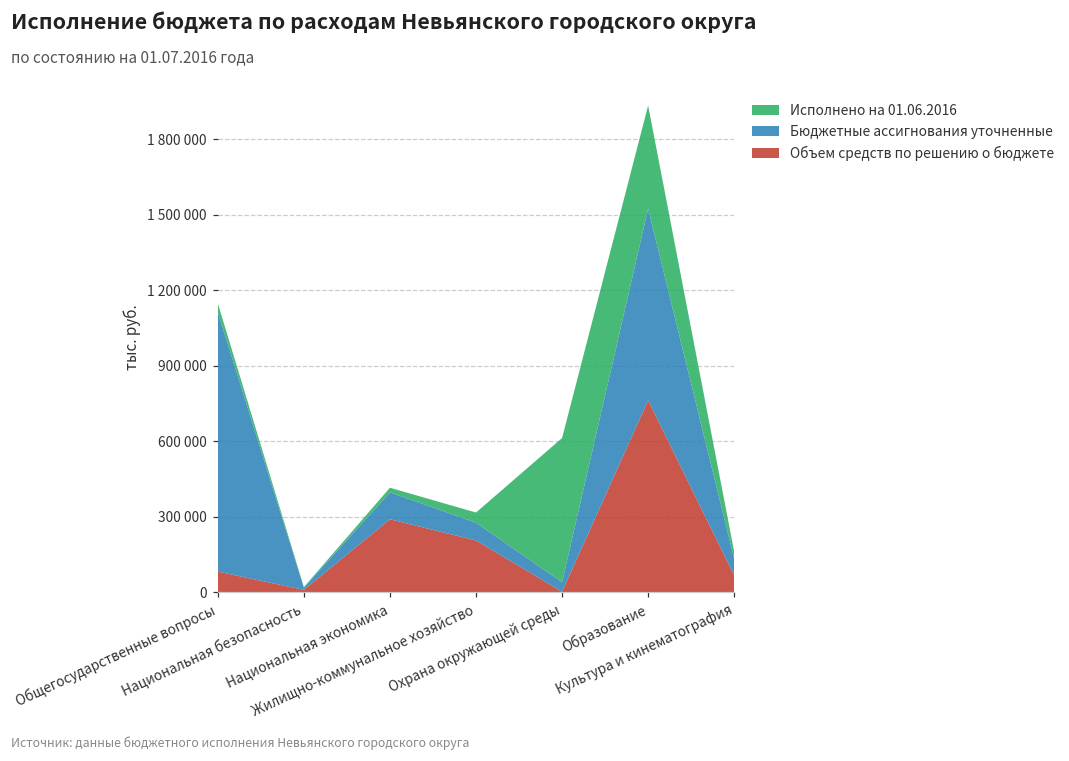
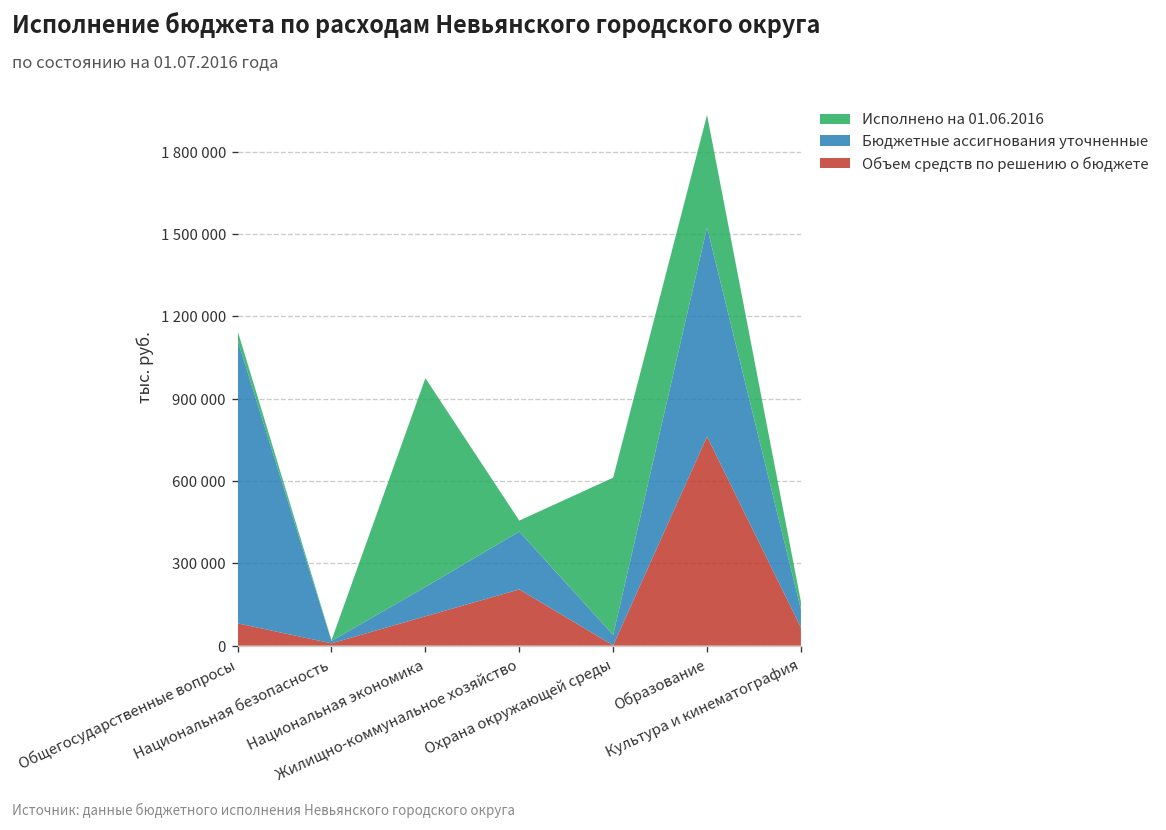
  {
    "Объем средств по решению о бюджете": {
      "Общегосударственные вопросы": 80000,
-     "Национальная экономика": 290000,
+     "Национальная экономика": 110000,
      "Жилищно-коммунальное хозяйство": 210000,
      "Образование": 760000,
      "Культура и кинематография": 70000
    },
    "Бюджетные ассигнования уточненные": {
      "Общегосударственные вопросы": 1030000,
      "Национальная экономика": 110000,
-     "Жилищно-коммунальное хозяйство": 70000,
+     "Жилищно-коммунальное хозяйство": 210000,
      "Охрана окружающей среды": 40000,
      "Образование": 760000,
      "Культура и кинематография": 70000
    },
    "Исполнено на 01.06.2016": {
      "Общегосударственные вопросы": 30000,
-     "Национальная экономика": 20000,
+     "Национальная экономика": 760000,
      "Жилищно-коммунальное хозяйство": 40000,
      "Охрана окружающей среды": 570000,
      "Образование": 410000,
      "Культура и кинематография": 30000
    }
  }
